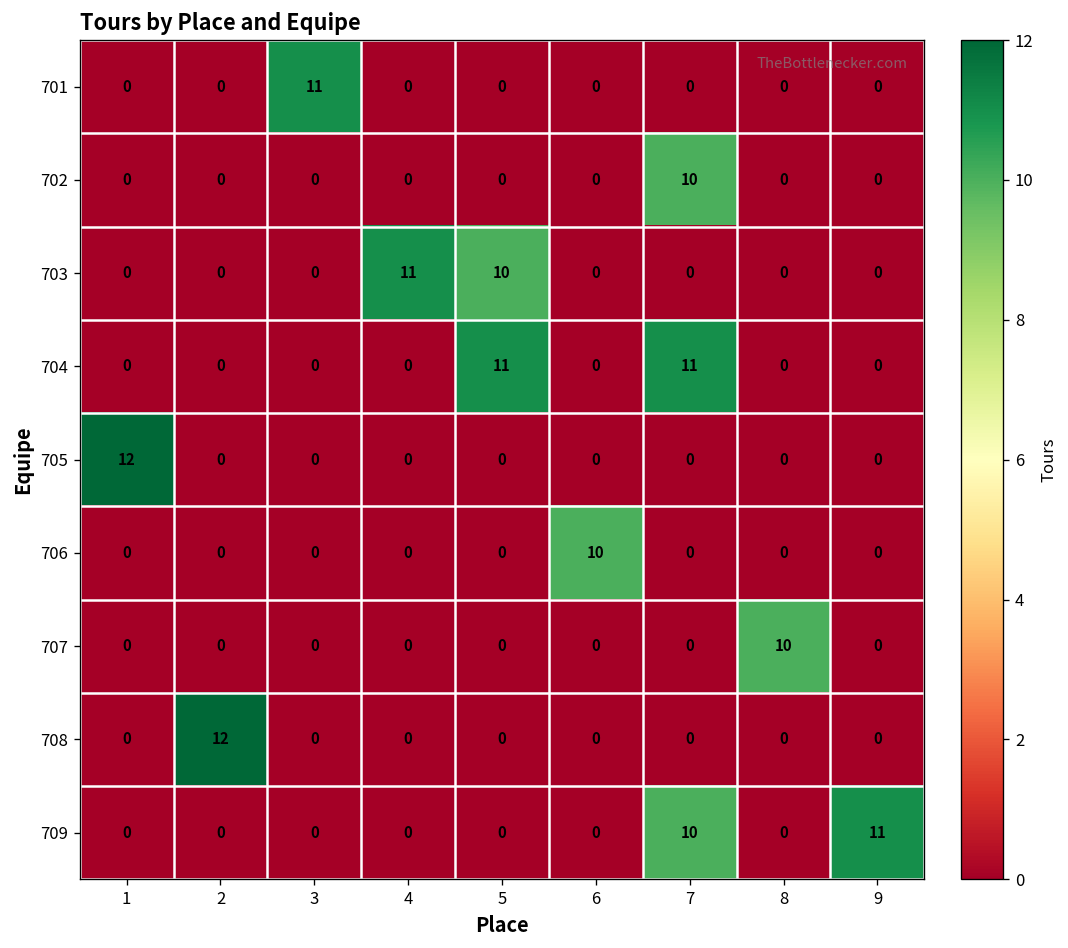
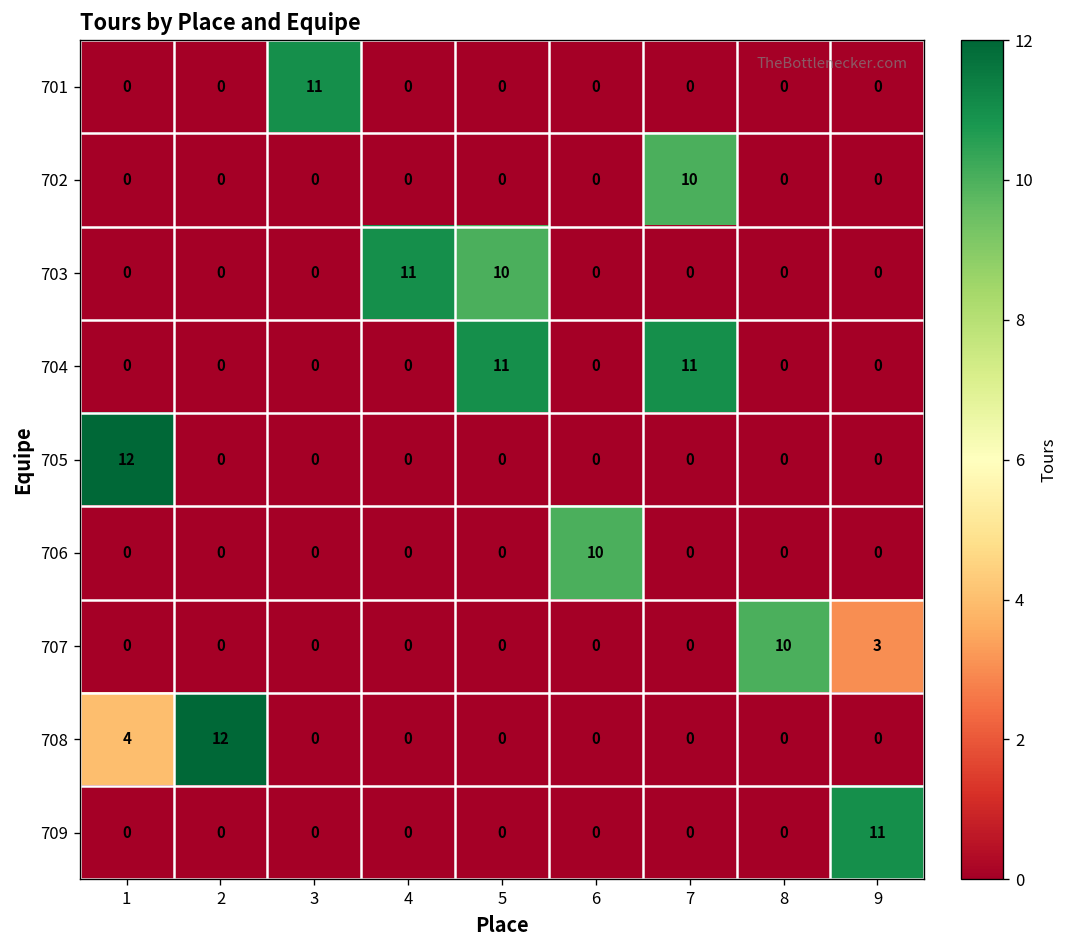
  {
    "701": {
      "1": 0,
      "2": 0,
      "3": 11,
      "4": 0,
      "5": 0,
      "6": 0,
      "7": 0,
      "8": 0
    },
    "702": {
      "1": 0,
      "2": 0,
      "3": 0,
      "4": 0,
      "5": 0,
      "6": 0,
      "7": 10,
      "8": 0,
      "9": 0
    },
    "703": {
      "1": 0,
      "2": 0,
      "3": 0,
      "4": 11,
      "5": 10,
      "6": 0,
      "7": 0,
      "8": 0,
      "9": 0
    },
    "704": {
      "1": 0,
      "2": 0,
      "3": 0,
      "4": 0,
      "5": 11,
      "6": 0,
      "7": 11,
      "8": 0,
      "9": 0
    },
    "705": {
      "1": 12,
      "2": 0,
      "3": 0,
      "4": 0,
      "5": 0,
      "6": 0,
      "7": 0,
      "8": 0,
      "9": 0
    },
    "706": {
      "1": 0,
      "2": 0,
      "3": 0,
      "4": 0,
      "5": 0,
      "6": 10,
      "7": 0,
      "8": 0,
      "9": 0
    },
    "707": {
      "1": 0,
      "2": 0,
      "3": 0,
      "4": 0,
      "5": 0,
      "6": 0,
      "7": 0,
      "8": 10,
-     "9": 0
+     "9": 3
    },
    "708": {
-     "1": 0,
+     "1": 4,
      "2": 12,
      "3": 0,
      "4": 0,
      "5": 0,
      "6": 0,
      "7": 0,
      "8": 0,
      "9": 0
    },
    "709": {
      "1": 0,
      "2": 0,
      "3": 0,
      "4": 0,
      "5": 0,
      "6": 0,
-     "7": 10,
+     "7": 0,
      "8": 0,
      "9": 11
    }
  }
